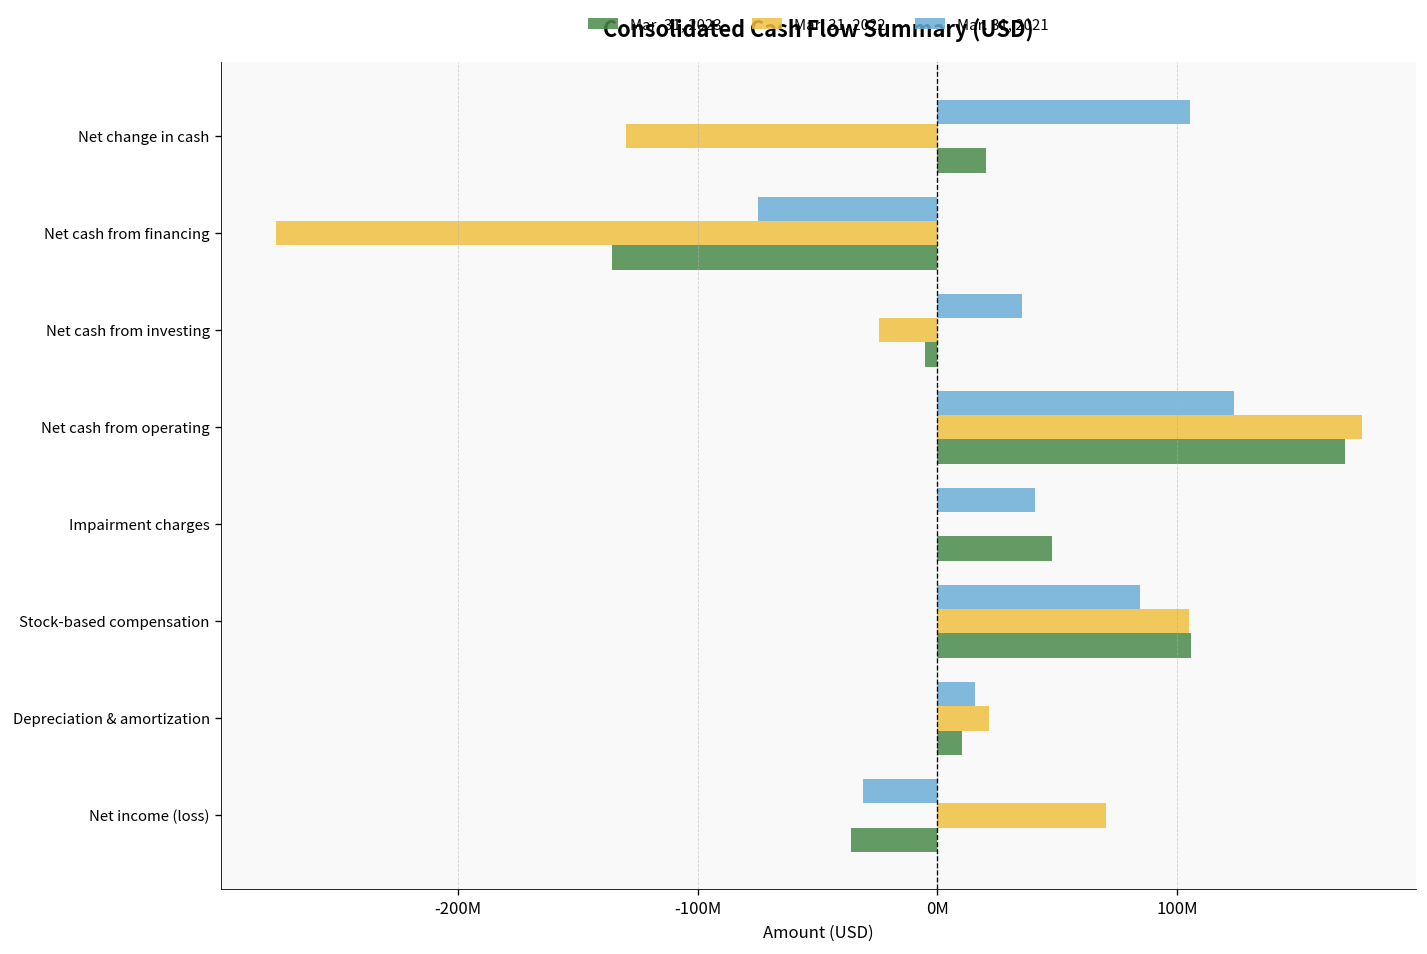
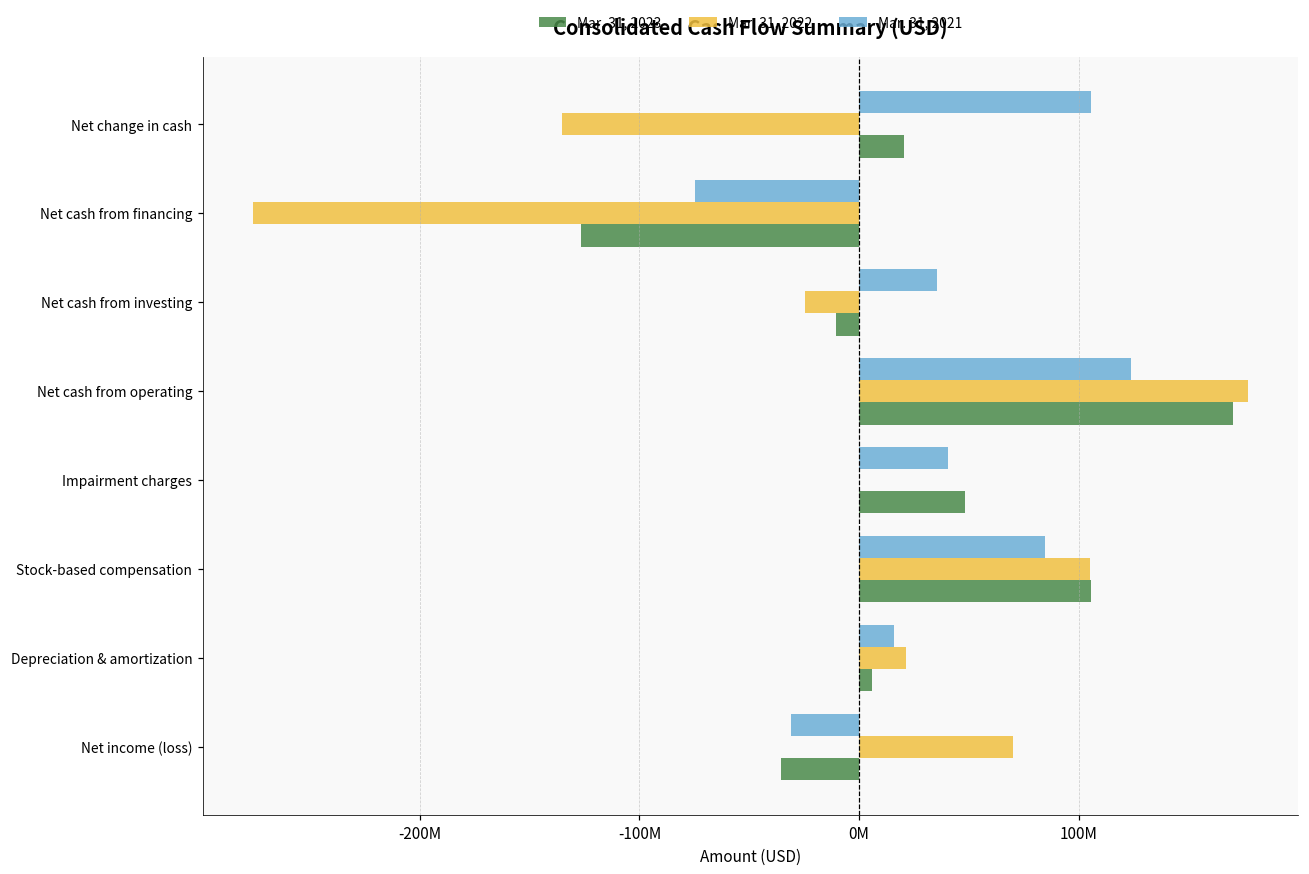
  {
    "Mar. 31, 2023": {
      "Net change in cash": 20000000,
-     "Net cash from financing": -136000000,
-     "Net cash from investing": -5000000,
+     "Net cash from financing": -126000000,
+     "Net cash from investing": -10000000,
      "Net cash from operating": 170000000,
      "Impairment charges": 48000000,
      "Stock-based compensation": 106000000,
-     "Depreciation & amortization": 10000000,
+     "Depreciation & amortization": 6000000,
      "Net income (loss)": -36000000
    },
    "Mar. 31, 2022": {
-     "Net change in cash": -130000000,
+     "Net change in cash": -135000000,
      "Net cash from financing": -276000000,
      "Net cash from investing": -24000000,
      "Net cash from operating": 177000000,
      "Impairment charges": 0,
      "Stock-based compensation": 105000000,
      "Depreciation & amortization": 21000000,
      "Net income (loss)": 70000000
    },
    "Mar. 31, 2021": {
      "Net change in cash": 106000000,
      "Net cash from financing": -75000000,
      "Net cash from investing": 35000000,
      "Net cash from operating": 124000000,
      "Impairment charges": 41000000,
      "Stock-based compensation": 85000000,
      "Depreciation & amortization": 16000000,
      "Net income (loss)": -31000000
    }
  }
